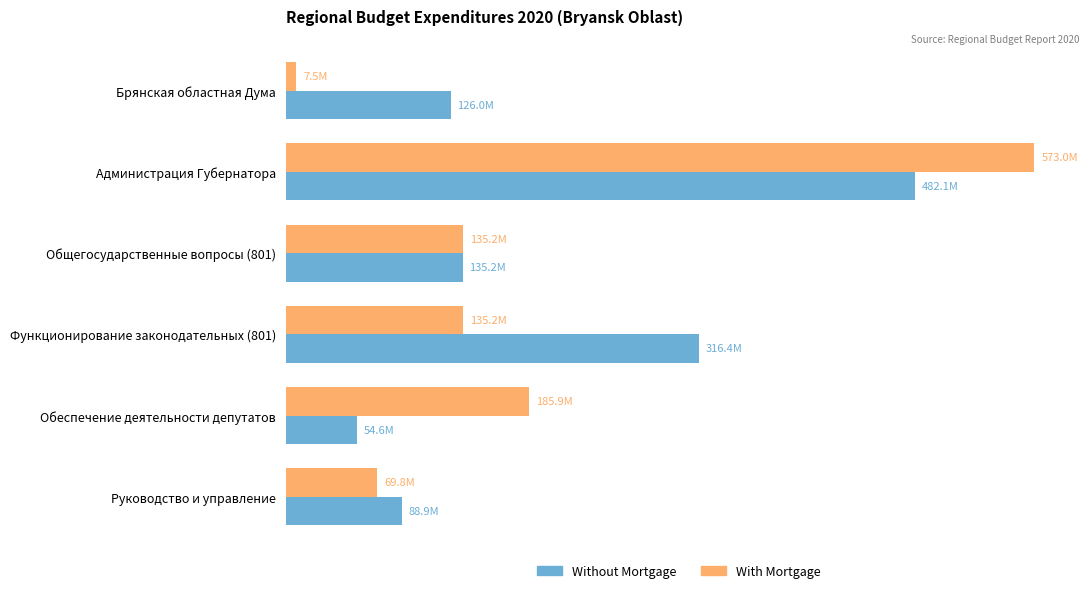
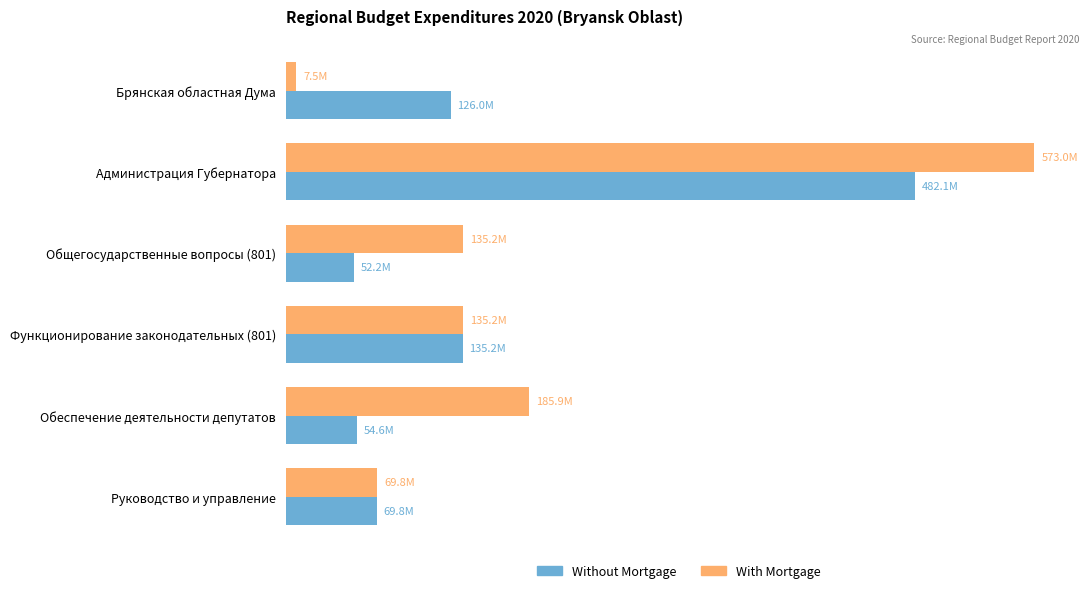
  {
    "Without Mortgage": {
      "Брянская областная Дума": "126.0M",
      "Администрация Губернатора": "482.1M",
-     "Общегосударственные вопросы (801)": "135.2M",
-     "Функционирование законодательных (801)": "316.4M",
+     "Общегосударственные вопросы (801)": "52.2M",
+     "Функционирование законодательных (801)": "135.2M",
      "Обеспечение деятельности депутатов": "54.6M",
-     "Руководство и управление": "88.9M"
+     "Руководство и управление": "69.8M"
    },
    "With Mortgage": {
      "Брянская областная Дума": "7.5M",
      "Администрация Губернатора": "573.0M",
      "Общегосударственные вопросы (801)": "135.2M",
      "Функционирование законодательных (801)": "135.2M",
      "Обеспечение деятельности депутатов": "185.9M",
      "Руководство и управление": "69.8M"
    }
  }
